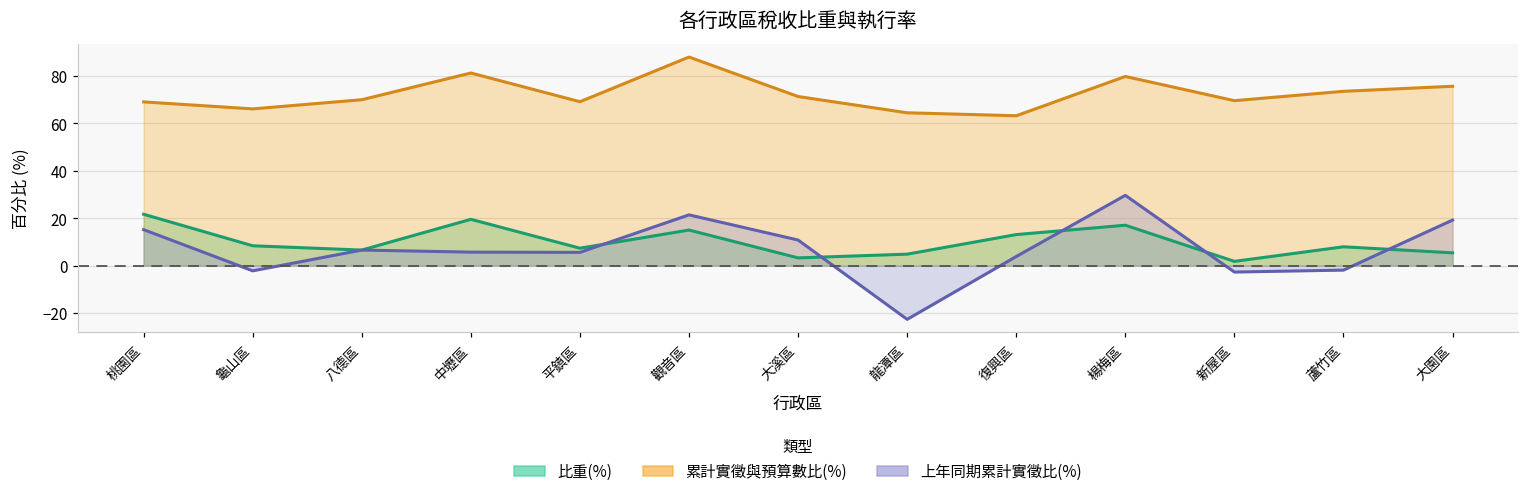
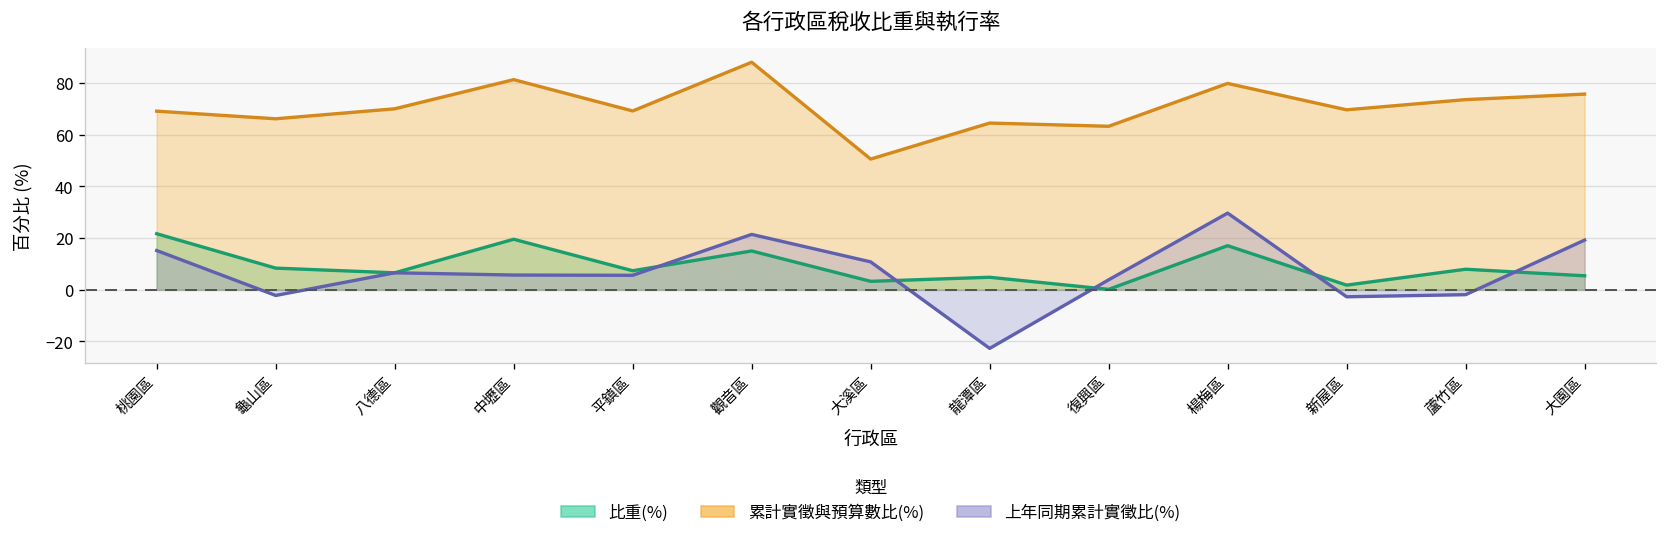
  {
    "比重(%)": {
      "桃園區": 22,
      "龜山區": 8,
      "中壢區": 20,
      "平鎮區": 7,
      "觀音區": 15,
      "大溪區": 3,
      "龍潭區": 5,
-     "復興區": 13,
+     "復興區": 0,
      "楊梅區": 17,
      "新屋區": 2,
      "蘆竹區": 8,
      "大園區": 5
    },
    "累計實徵與預算數比(%)": {
      "桃園區": 69,
      "龜山區": 66,
      "八德區": 70,
      "中壢區": 81,
      "平鎮區": 69,
      "觀音區": 88,
-     "大溪區": 71,
+     "大溪區": 51,
      "龍潭區": 65,
      "復興區": 63,
      "楊梅區": 80,
      "新屋區": 70,
      "蘆竹區": 74,
      "大園區": 76
    }
  }
